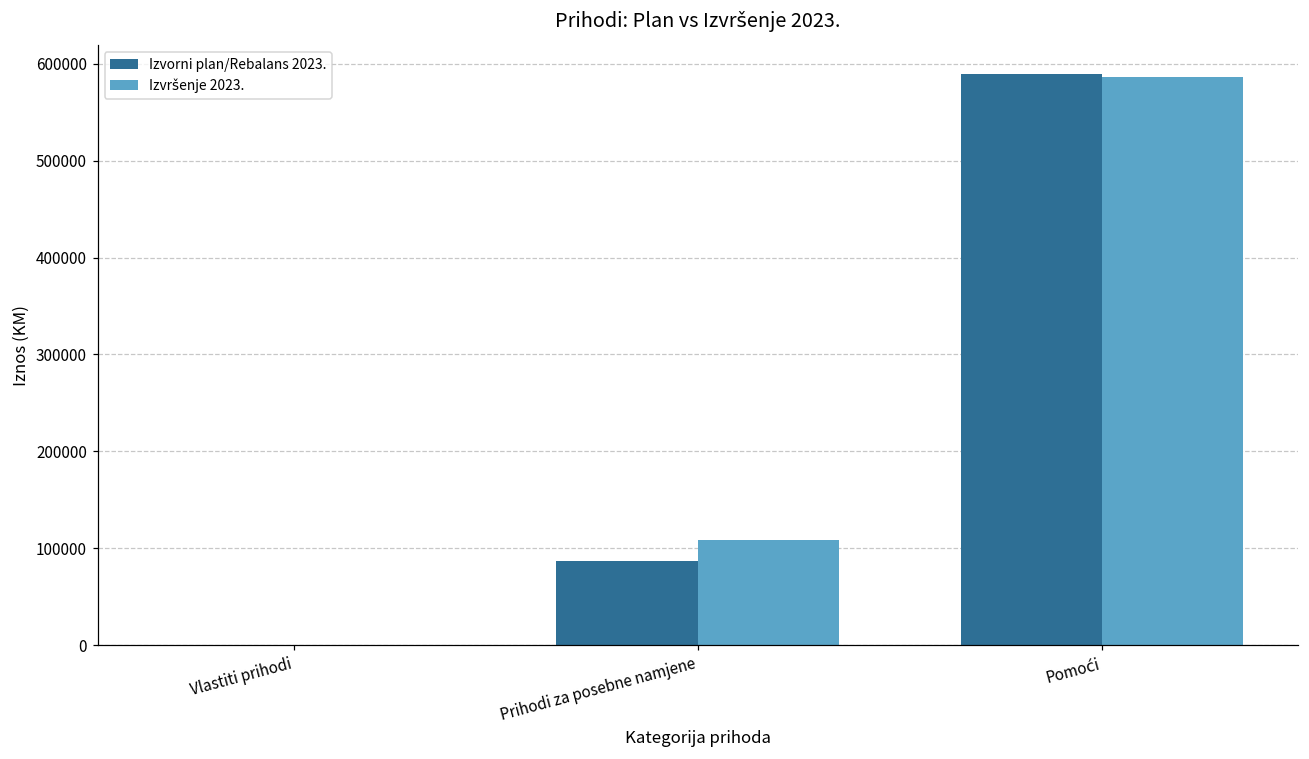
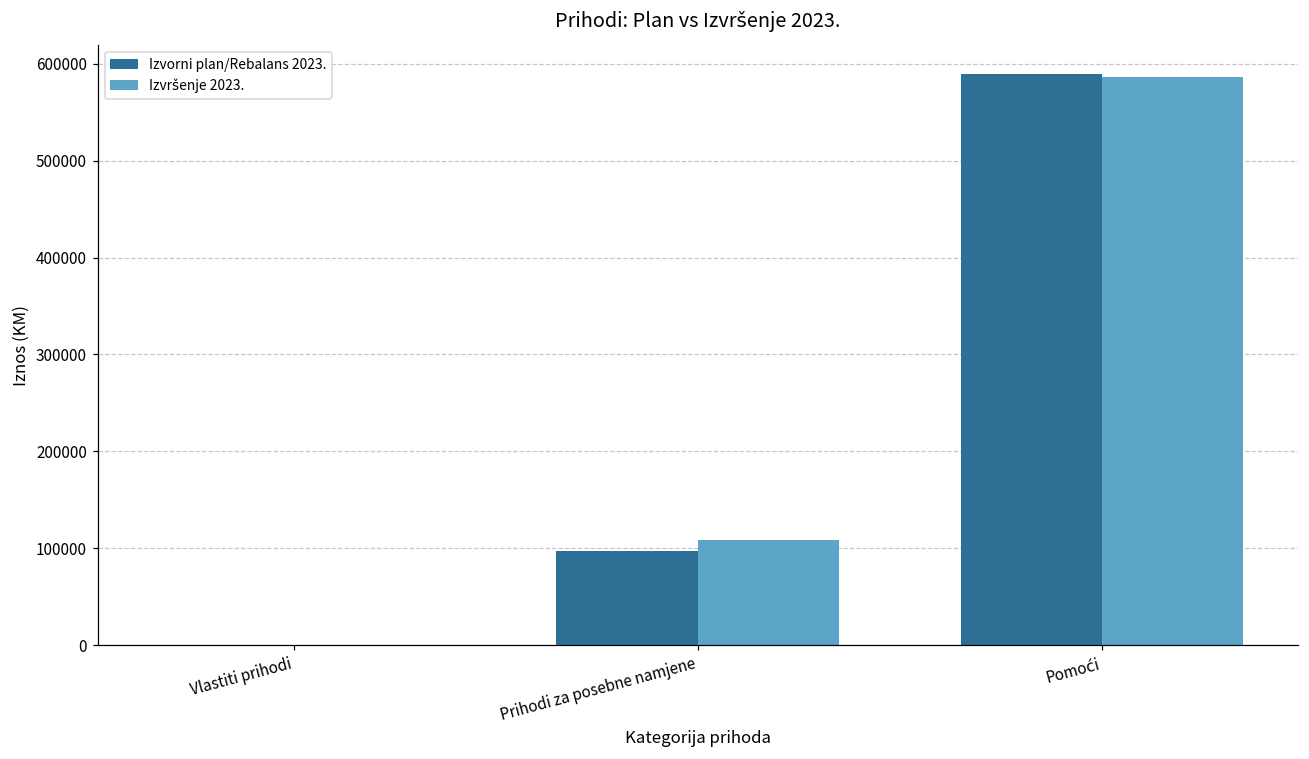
  {
    "Izvorni plan/Rebalans 2023.": {
-     "Prihodi za posebne namjene": 90000,
+     "Prihodi za posebne namjene": 100000,
      "Pomoći": 590000
    },
    "Izvršenje 2023.": {
      "Vlastiti prihodi": 0,
      "Prihodi za posebne namjene": 110000,
      "Pomoći": 590000
    }
  }
